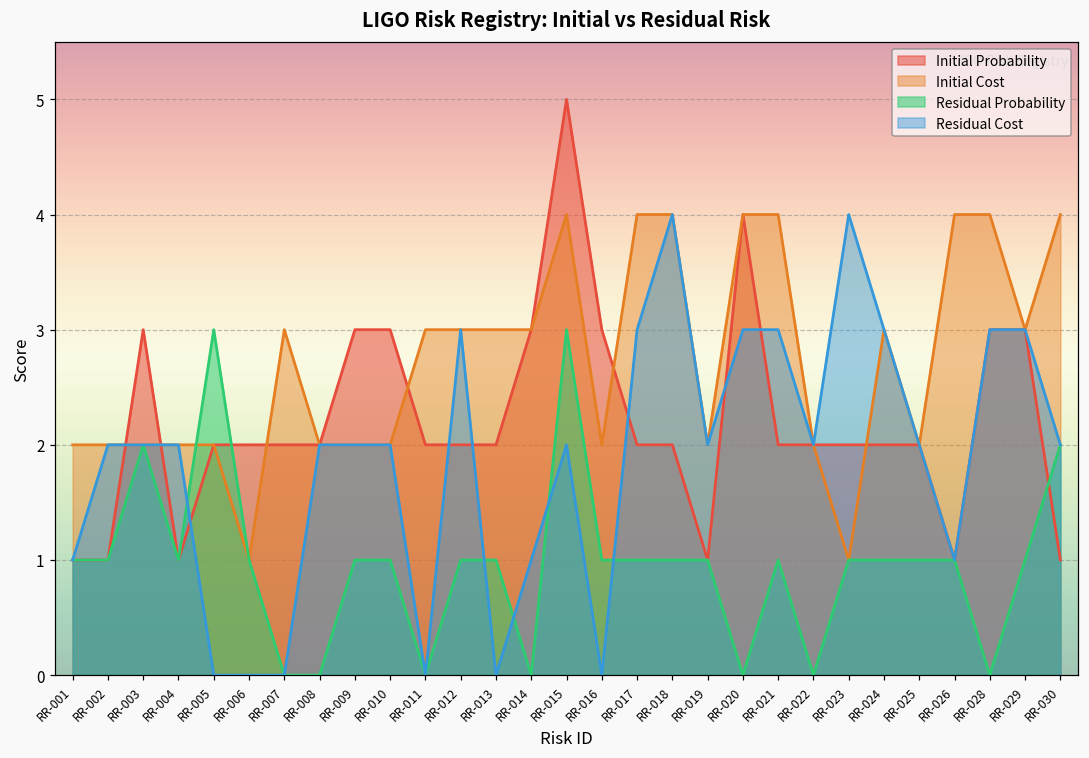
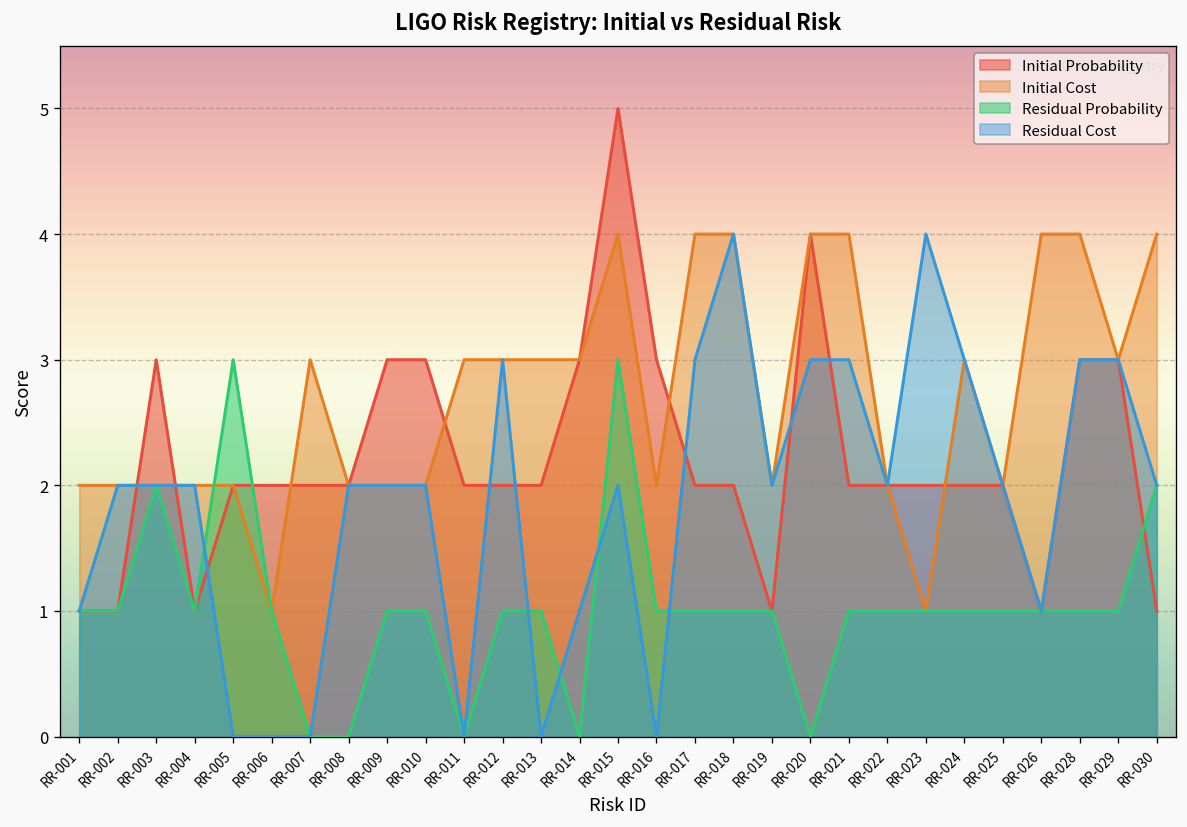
  {
    "Residual Probability": {
      "RR-005": 3,
      "RR-008": 0,
      "RR-009": 1,
      "RR-010": 1,
      "RR-012": 1,
      "RR-013": 1,
      "RR-014": 0,
      "RR-015": 3,
      "RR-016": 1,
      "RR-017": 1,
      "RR-018": 1,
      "RR-020": 0,
      "RR-021": 1,
-     "RR-022": 0,
+     "RR-022": 1,
      "RR-024": 1,
      "RR-025": 1,
-     "RR-028": 0,
+     "RR-028": 1,
      "RR-029": 1
    },
    "Residual Cost": {
      "RR-005": 0,
      "RR-006": 0,
      "RR-013": 0,
      "RR-014": 1,
      "RR-015": 2,
      "RR-016": 0,
      "RR-017": 3,
      "RR-020": 3,
      "RR-021": 3,
      "RR-023": 4
    }
  }
